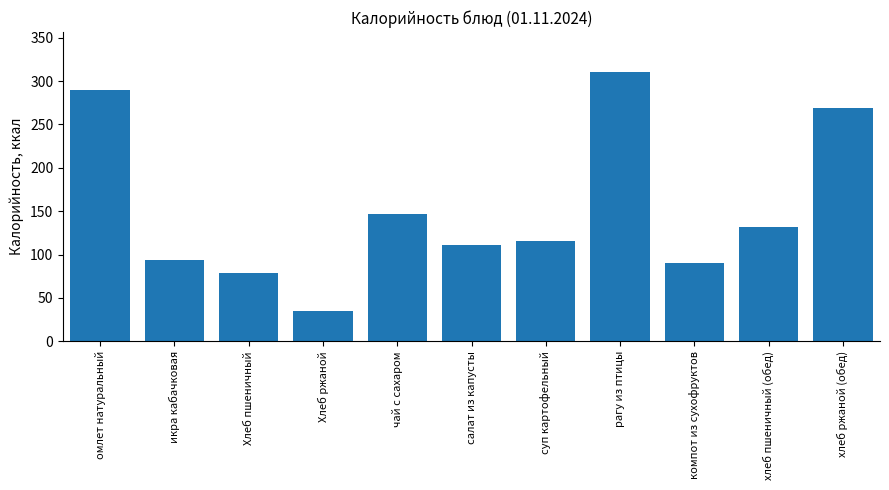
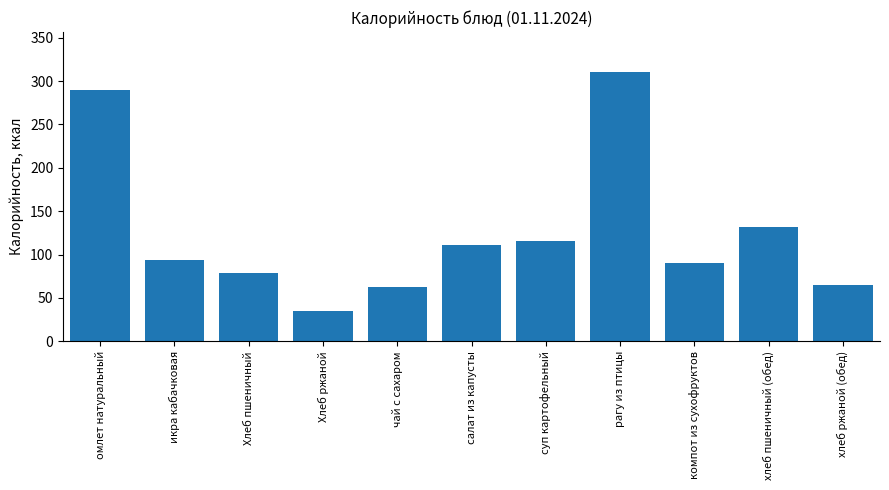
  {
    "омлет натуральный": 290,
    "икра кабачковая": 90,
    "Хлеб пшеничный": 80,
    "Хлеб ржаной": 30,
-   "чай с сахаром": 150,
+   "чай с сахаром": 60,
    "салат из капусты": 110,
    "суп картофельный": 120,
    "рагу из птицы": 310,
    "компот из сухофруктов": 90,
    "хлеб пшеничный (обед)": 130,
-   "хлеб ржаной (обед)": 270
+   "хлеб ржаной (обед)": 70
  }
